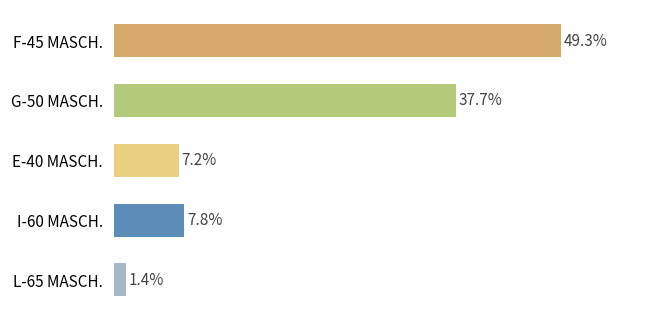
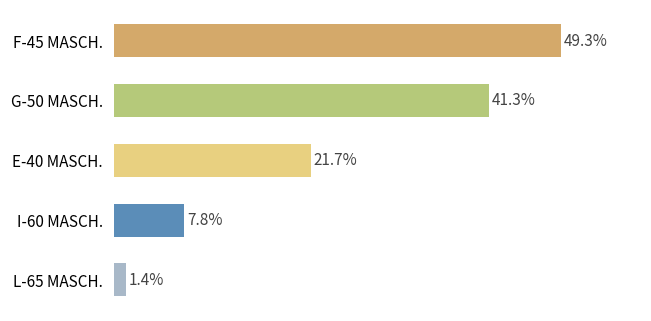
  {
    "F-45 MASCH.": "49.3%",
-   "G-50 MASCH.": "37.7%",
-   "E-40 MASCH.": "7.2%",
+   "G-50 MASCH.": "41.3%",
+   "E-40 MASCH.": "21.7%",
    "I-60 MASCH.": "7.8%",
    "L-65 MASCH.": "1.4%"
  }
